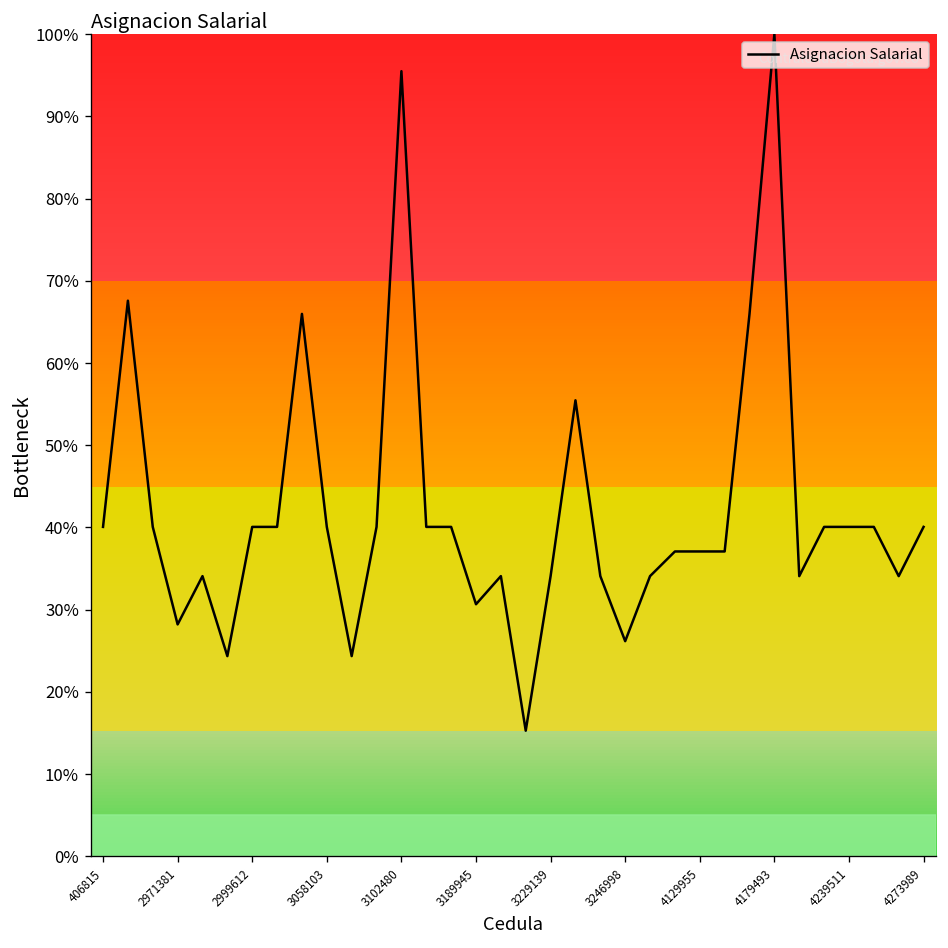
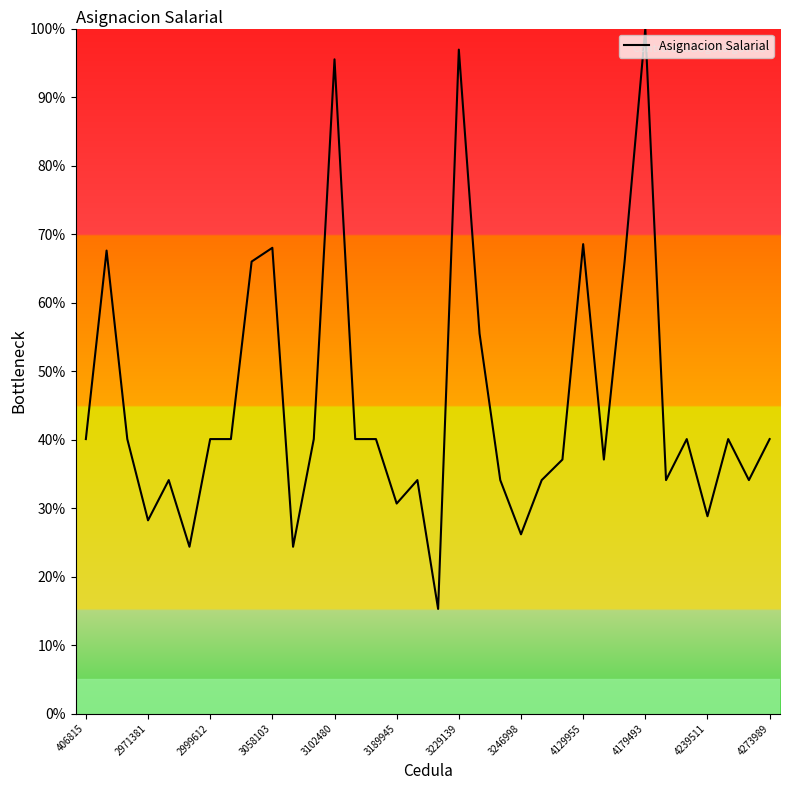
  {
    "406815": "40%",
    "2971381": "28%",
    "2999612": "40%",
-   "3058103": "40%",
+   "3058103": "68%",
    "3102480": "96%",
    "3189945": "31%",
-   "3229139": "34%",
+   "3229139": "97%",
    "3246998": "26%",
-   "4129955": "37%",
+   "4129955": "69%",
    "4179493": "100%",
-   "4239511": "40%",
+   "4239511": "29%",
    "4273989": "40%"
  }
